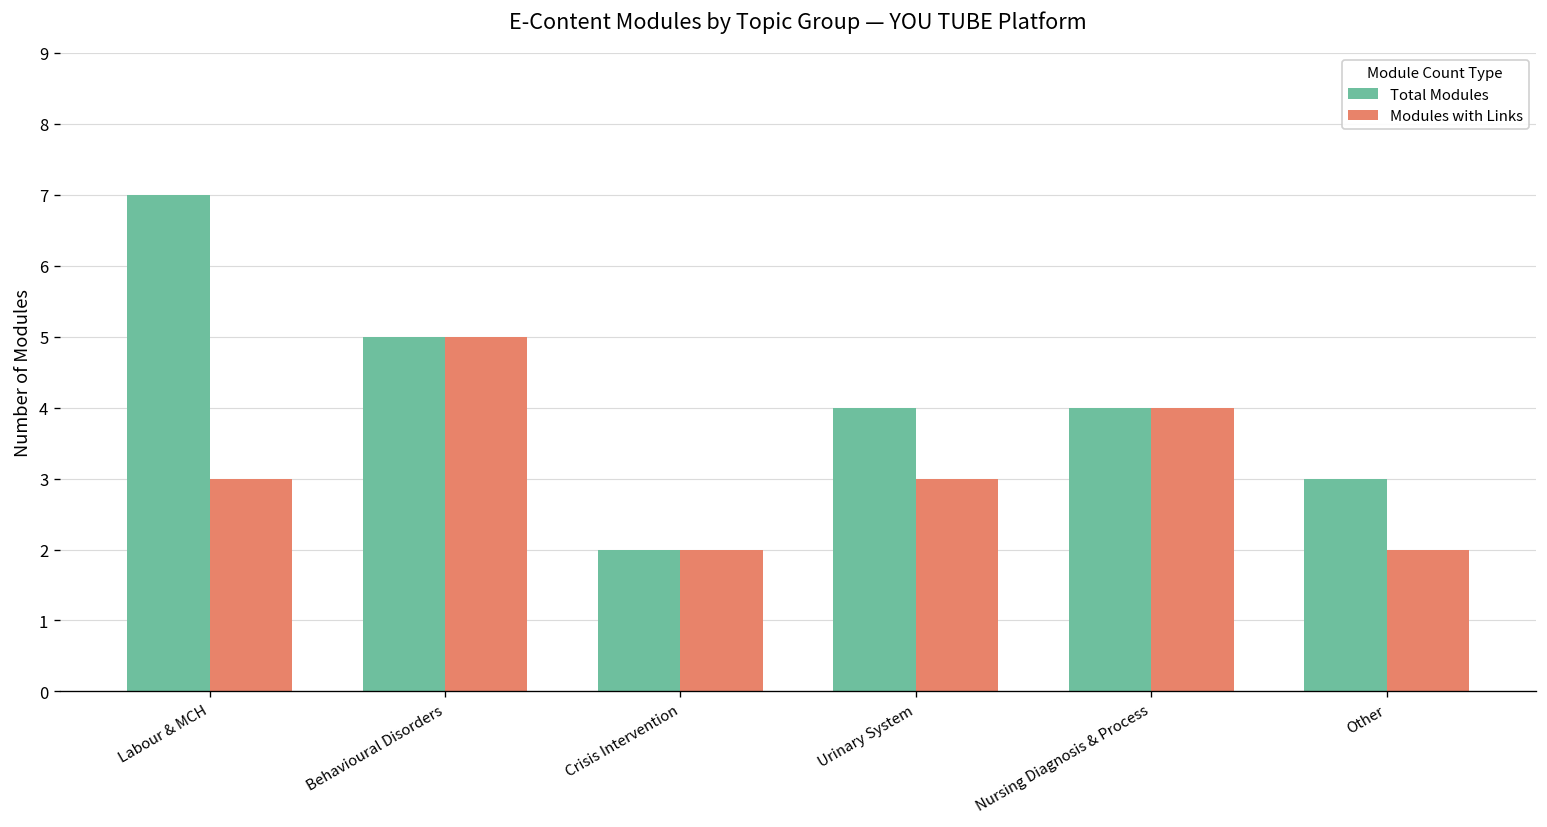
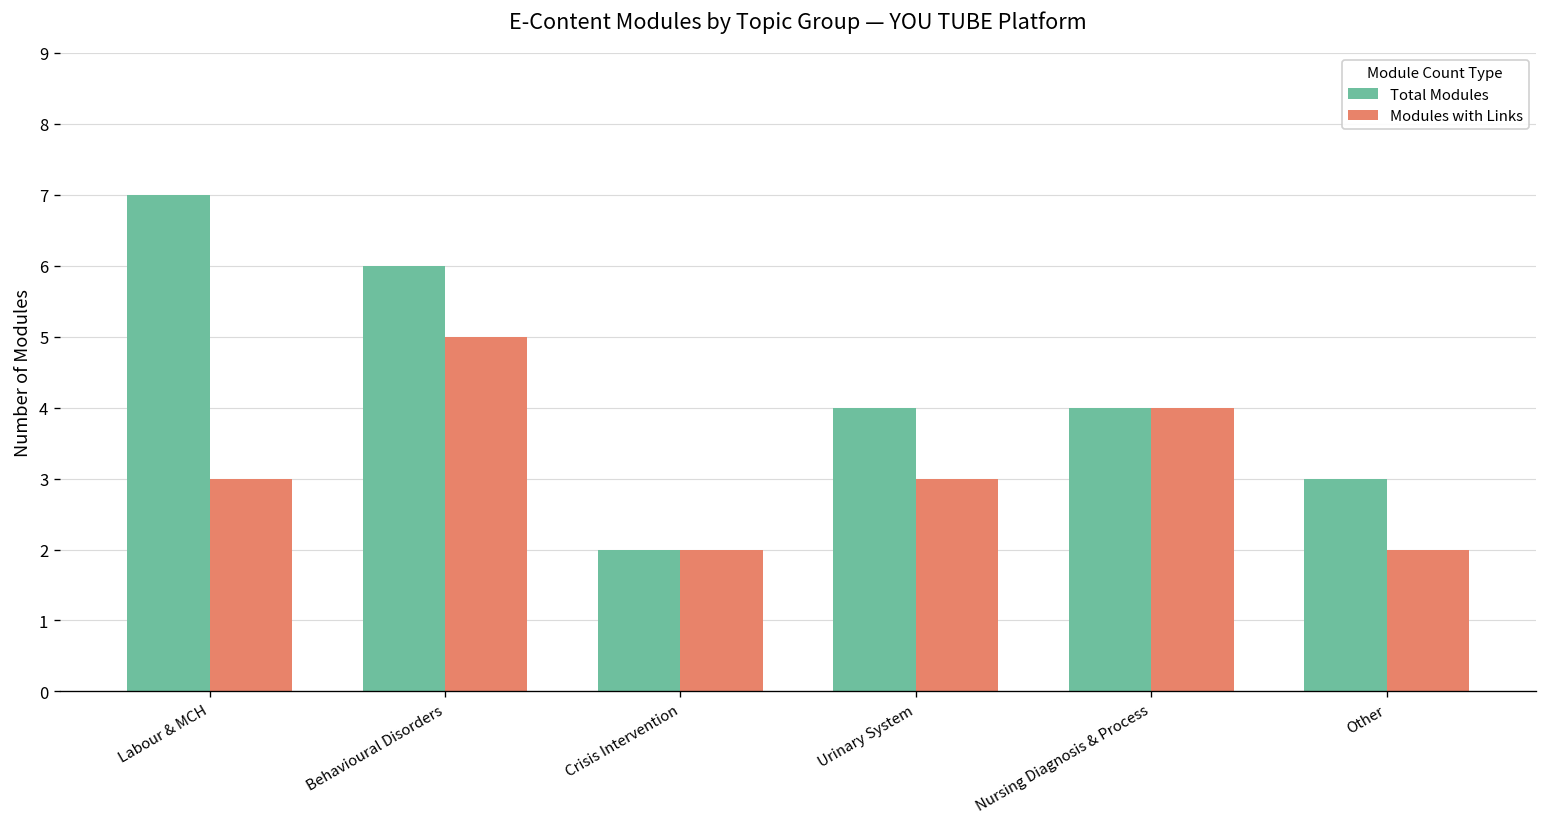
  {
    "Total Modules": {
      "Labour & MCH": 7,
-     "Behavioural Disorders": 5,
+     "Behavioural Disorders": 6,
      "Crisis Intervention": 2,
      "Urinary System": 4,
      "Nursing Diagnosis & Process": 4,
      "Other": 3
    },
    "Modules with Links": {
      "Labour & MCH": 3,
      "Behavioural Disorders": 5,
      "Crisis Intervention": 2,
      "Urinary System": 3,
      "Nursing Diagnosis & Process": 4,
      "Other": 2
    }
  }
